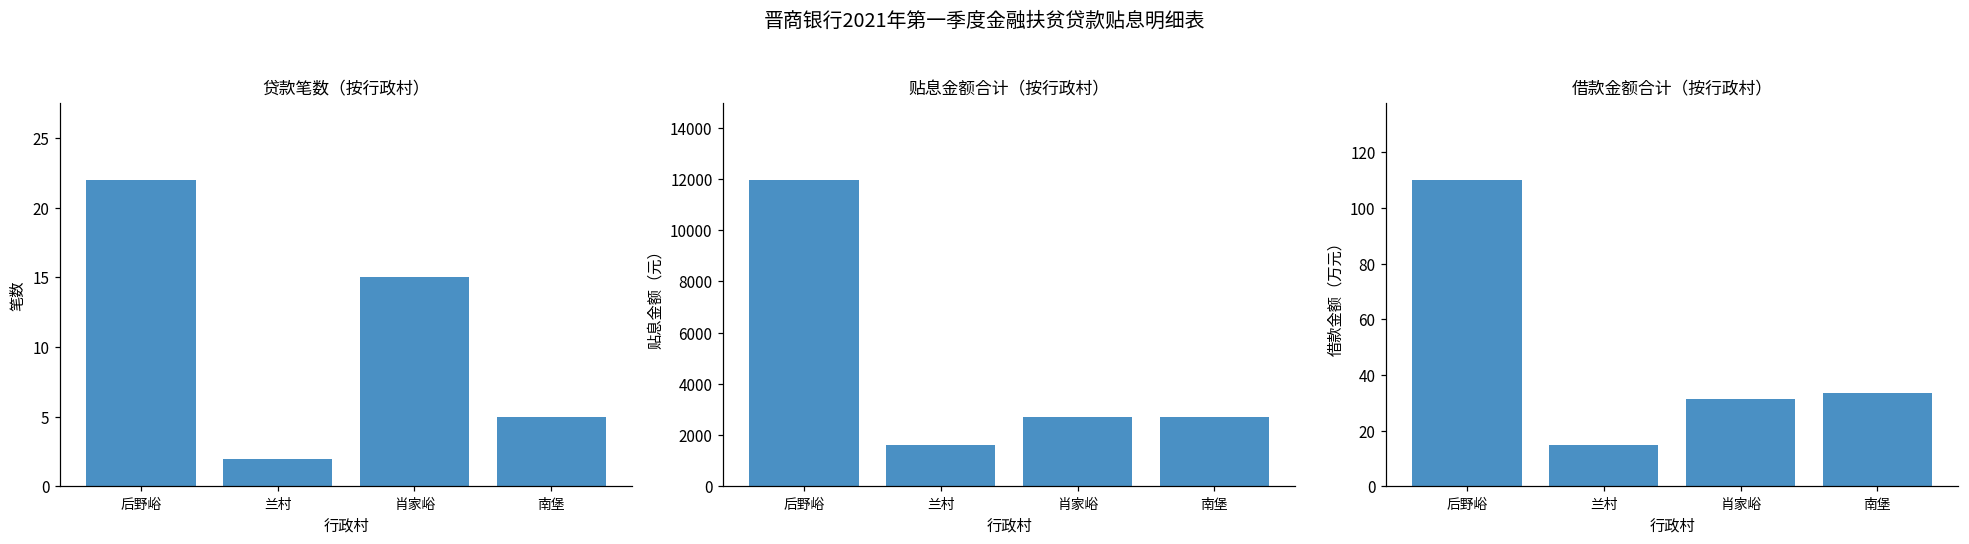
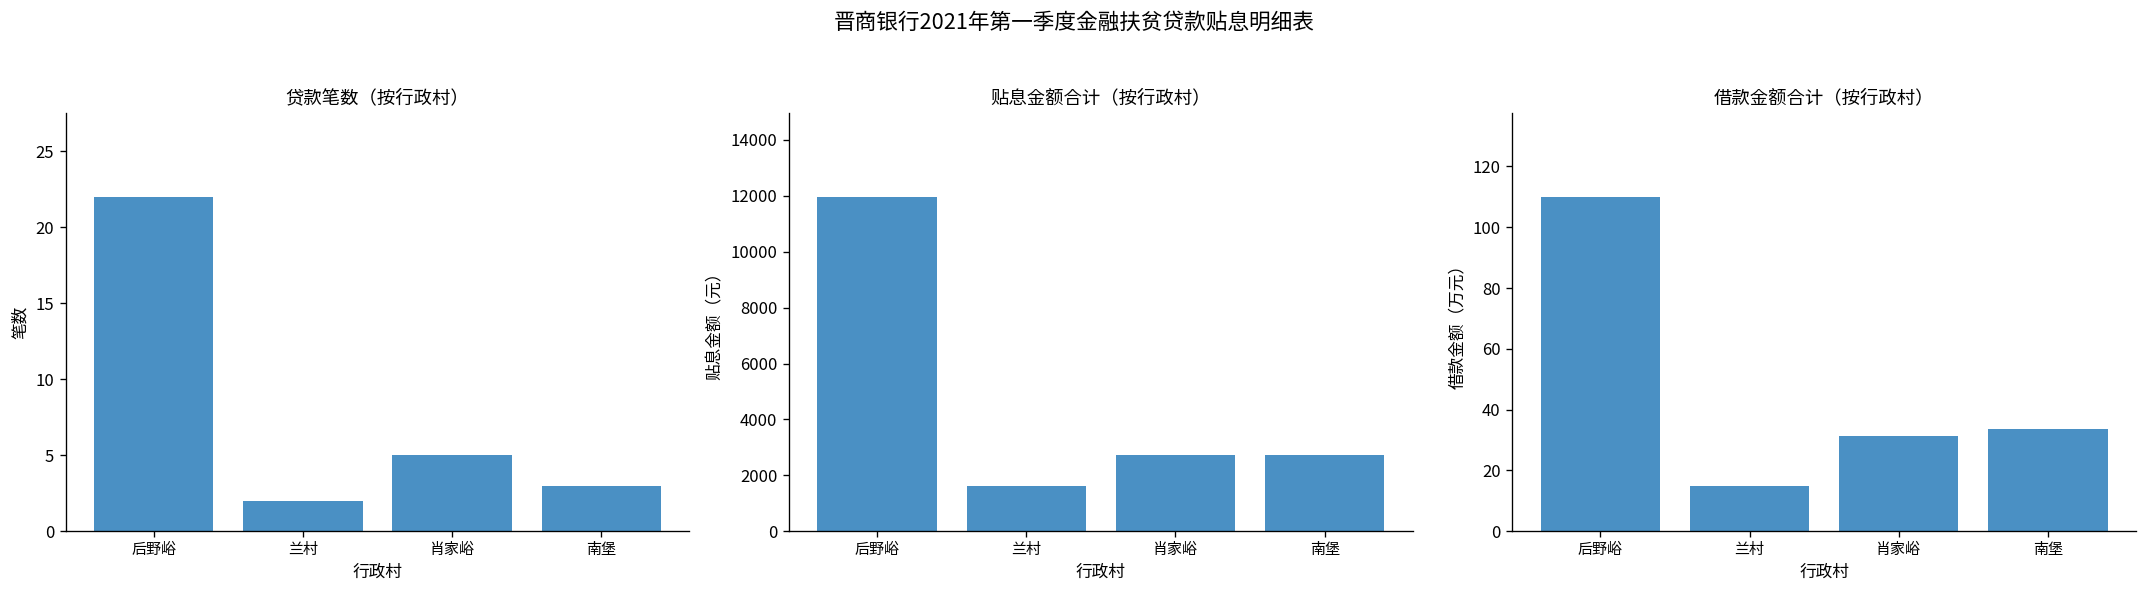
  {
    "贷款笔数（按行政村）": {
      "后野峪": 22,
      "兰村": 2,
-     "肖家峪": 15,
-     "南堡": 5
+     "肖家峪": 5,
+     "南堡": 3
    },
    "贴息金额合计（按行政村）": {
      "后野峪": 12000,
      "兰村": 1600,
      "肖家峪": 2700,
      "南堡": 2700
    },
    "借款金额合计（按行政村）": {
      "后野峪": 110,
      "兰村": 15,
      "肖家峪": 31,
      "南堡": 34
    }
  }
